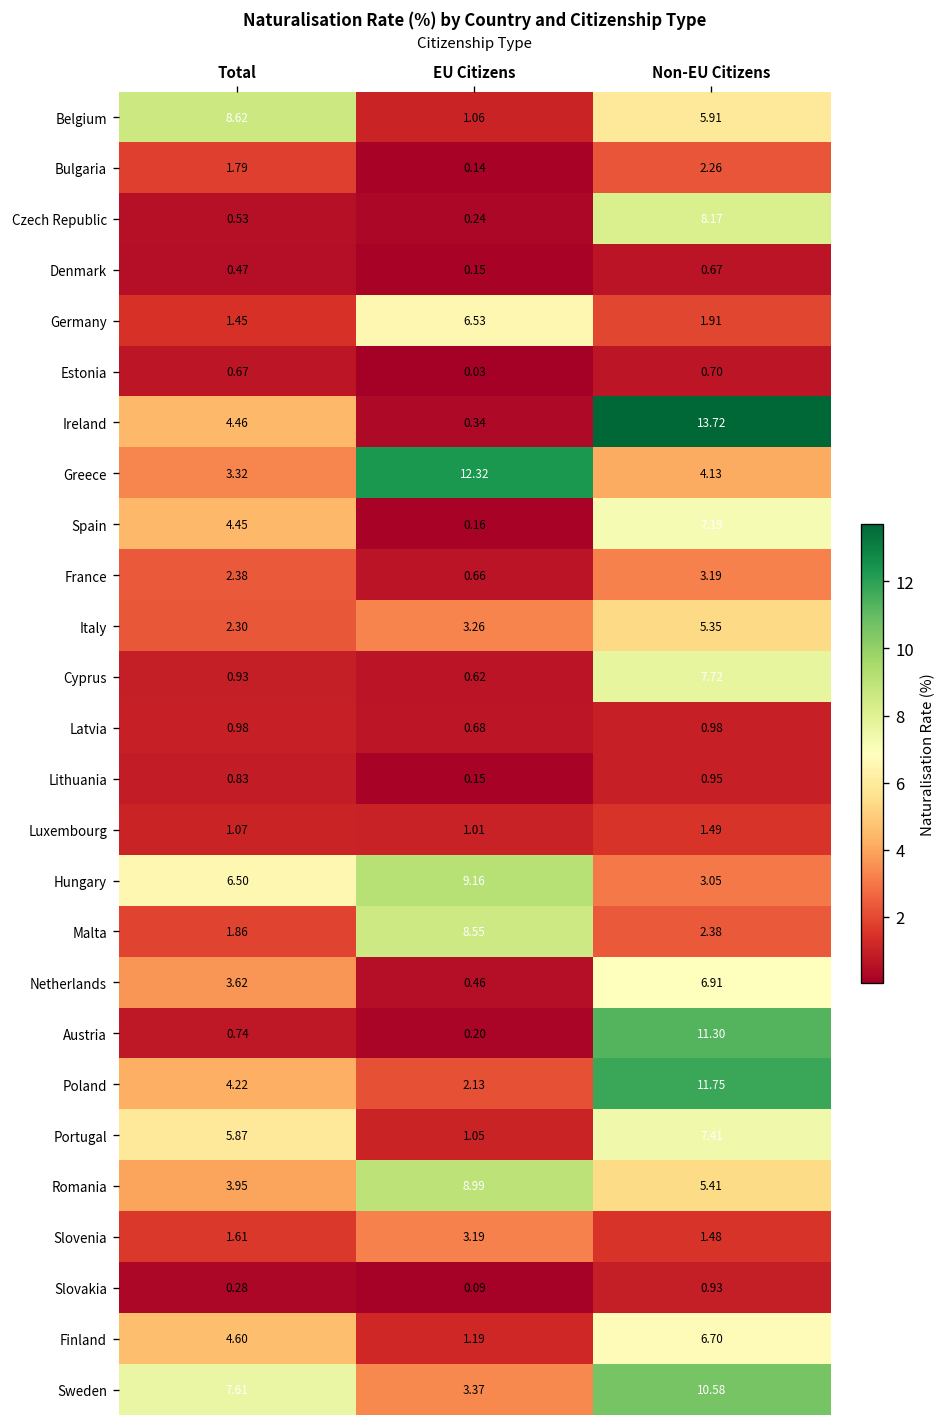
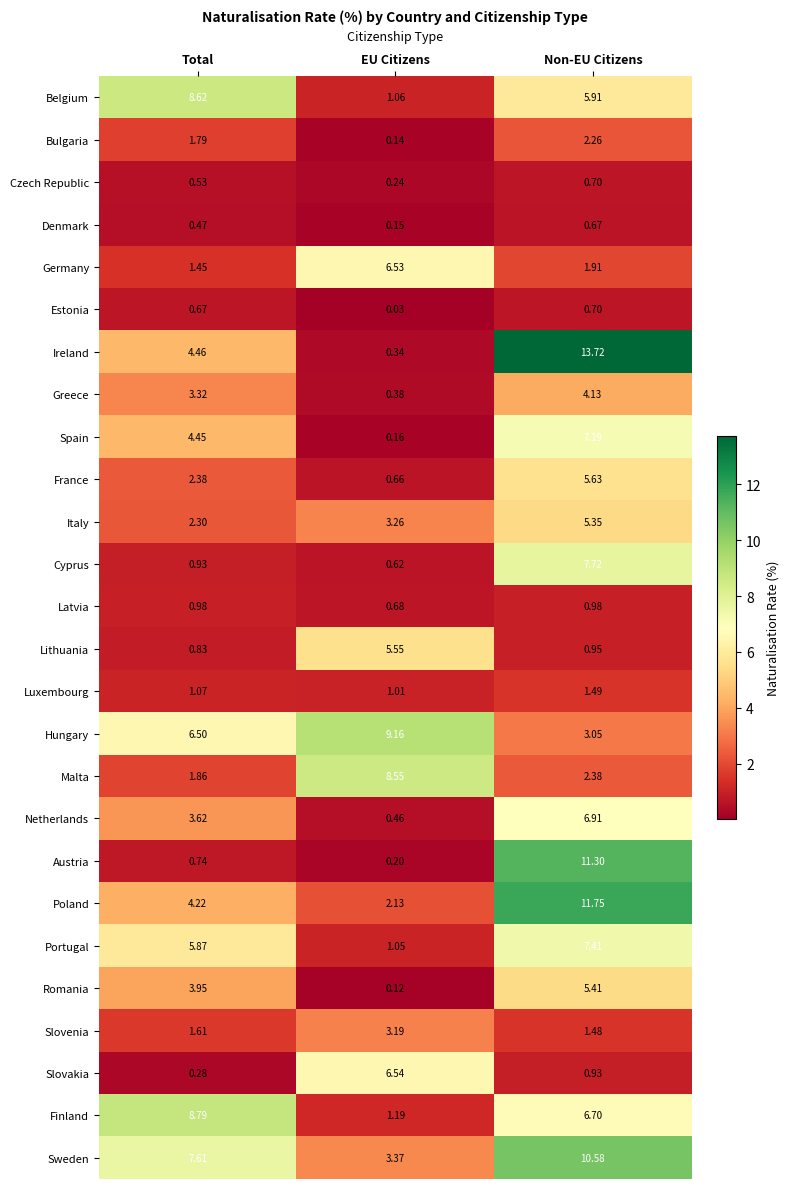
  {
    "Belgium": {
      "Total": 8.62,
      "EU Citizens": 1.06,
      "Non-EU Citizens": 5.91
    },
    "Bulgaria": {
      "Total": 1.79,
      "EU Citizens": 0.14,
      "Non-EU Citizens": 2.26
    },
    "Czech Republic": {
      "Total": 0.53,
      "EU Citizens": 0.24,
-     "Non-EU Citizens": 8.17
+     "Non-EU Citizens": 0.70
    },
    "Denmark": {
      "Total": 0.47,
      "EU Citizens": 0.15,
      "Non-EU Citizens": 0.67
    },
    "Germany": {
      "Total": 1.45,
      "EU Citizens": 6.53,
      "Non-EU Citizens": 1.91
    },
    "Estonia": {
      "Total": 0.67,
      "EU Citizens": 0.03,
      "Non-EU Citizens": 0.70
    },
    "Ireland": {
      "Total": 4.46,
      "EU Citizens": 0.34,
      "Non-EU Citizens": 13.72
    },
    "Greece": {
      "Total": 3.32,
-     "EU Citizens": 12.32,
+     "EU Citizens": 0.38,
      "Non-EU Citizens": 4.13
    },
    "Spain": {
      "Total": 4.45,
      "EU Citizens": 0.16,
      "Non-EU Citizens": 7.19
    },
    "France": {
      "Total": 2.38,
      "EU Citizens": 0.66,
-     "Non-EU Citizens": 3.19
+     "Non-EU Citizens": 5.63
    },
    "Italy": {
      "Total": 2.30,
      "EU Citizens": 3.26,
      "Non-EU Citizens": 5.35
    },
    "Cyprus": {
      "Total": 0.93,
      "EU Citizens": 0.62,
      "Non-EU Citizens": 7.72
    },
    "Latvia": {
      "Total": 0.98,
      "EU Citizens": 0.68,
      "Non-EU Citizens": 0.98
    },
    "Lithuania": {
      "Total": 0.83,
-     "EU Citizens": 0.15,
+     "EU Citizens": 5.55,
      "Non-EU Citizens": 0.95
    },
    "Luxembourg": {
      "Total": 1.07,
      "EU Citizens": 1.01,
      "Non-EU Citizens": 1.49
    },
    "Hungary": {
      "Total": 6.50,
      "EU Citizens": 9.16,
      "Non-EU Citizens": 3.05
    },
    "Malta": {
      "Total": 1.86,
      "EU Citizens": 8.55,
      "Non-EU Citizens": 2.38
    },
    "Netherlands": {
      "Total": 3.62,
      "EU Citizens": 0.46,
      "Non-EU Citizens": 6.91
    },
    "Austria": {
      "Total": 0.74,
      "EU Citizens": 0.20,
      "Non-EU Citizens": 11.30
    },
    "Poland": {
      "Total": 4.22,
      "EU Citizens": 2.13,
      "Non-EU Citizens": 11.75
    },
    "Portugal": {
      "Total": 5.87,
      "EU Citizens": 1.05,
      "Non-EU Citizens": 7.41
    },
    "Romania": {
      "Total": 3.95,
-     "EU Citizens": 8.99,
+     "EU Citizens": 0.12,
      "Non-EU Citizens": 5.41
    },
    "Slovenia": {
      "Total": 1.61,
      "EU Citizens": 3.19,
      "Non-EU Citizens": 1.48
    },
    "Slovakia": {
      "Total": 0.28,
-     "EU Citizens": 0.09,
+     "EU Citizens": 6.54,
      "Non-EU Citizens": 0.93
    },
    "Finland": {
-     "Total": 4.60,
+     "Total": 8.79,
      "EU Citizens": 1.19,
      "Non-EU Citizens": 6.70
    },
    "Sweden": {
      "Total": 7.61,
      "EU Citizens": 3.37,
      "Non-EU Citizens": 10.58
    }
  }
